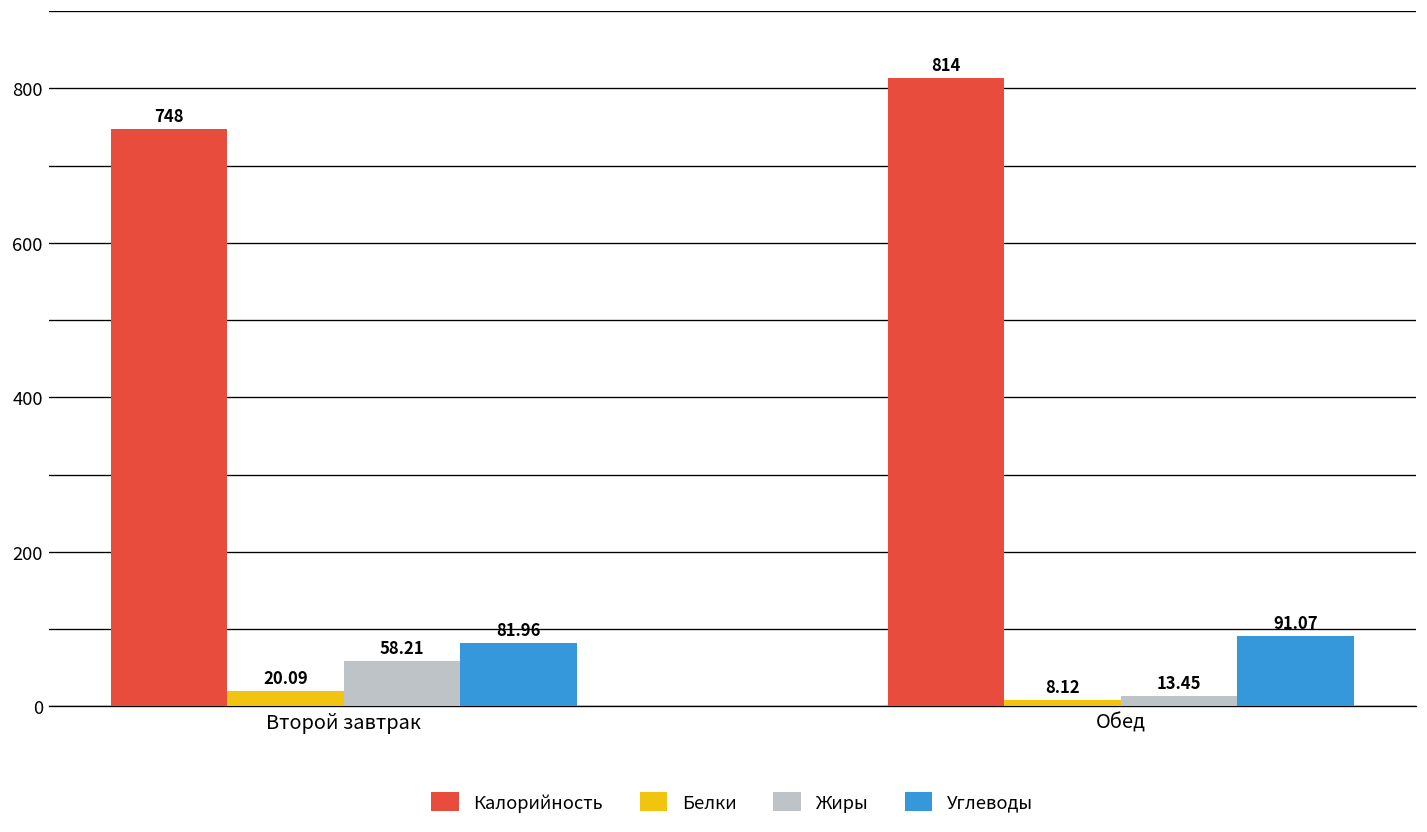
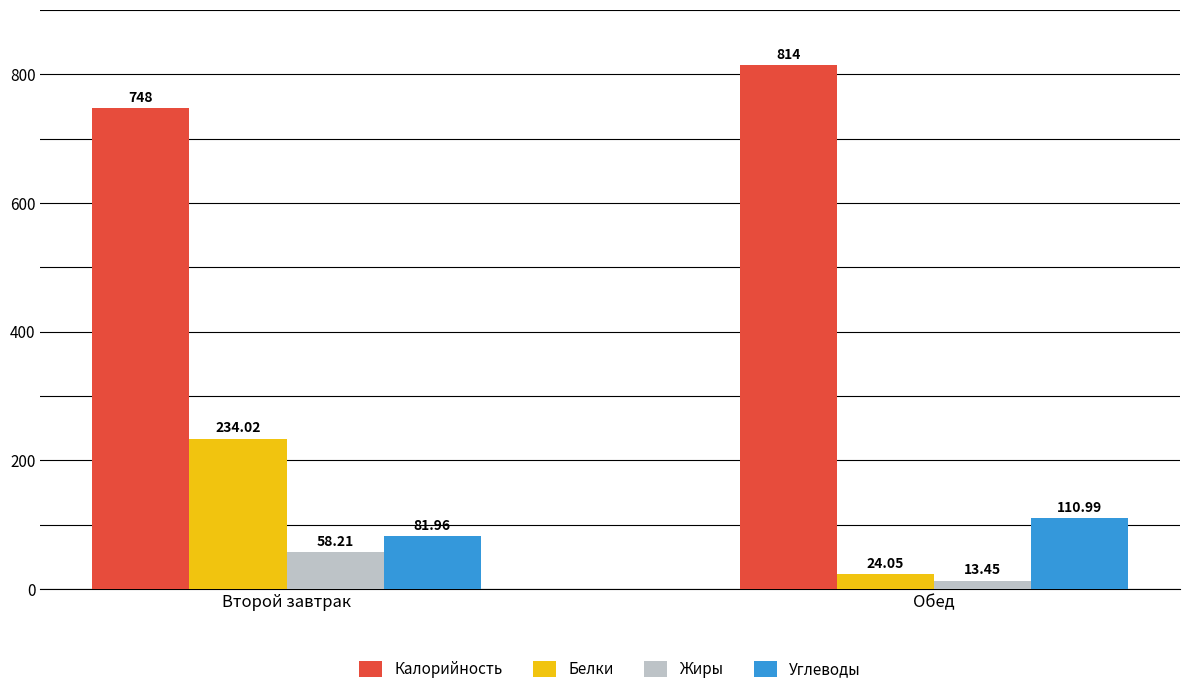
  {
    "Калорийность": {
      "Второй завтрак": 748,
      "Обед": 814
    },
    "Белки": {
-     "Второй завтрак": 20.09,
-     "Обед": 8.12
+     "Второй завтрак": 234.02,
+     "Обед": 24.05
    },
    "Жиры": {
      "Второй завтрак": 58.21,
      "Обед": 13.45
    },
    "Углеводы": {
      "Второй завтрак": 81.96,
-     "Обед": 91.07
+     "Обед": 110.99
    }
  }
